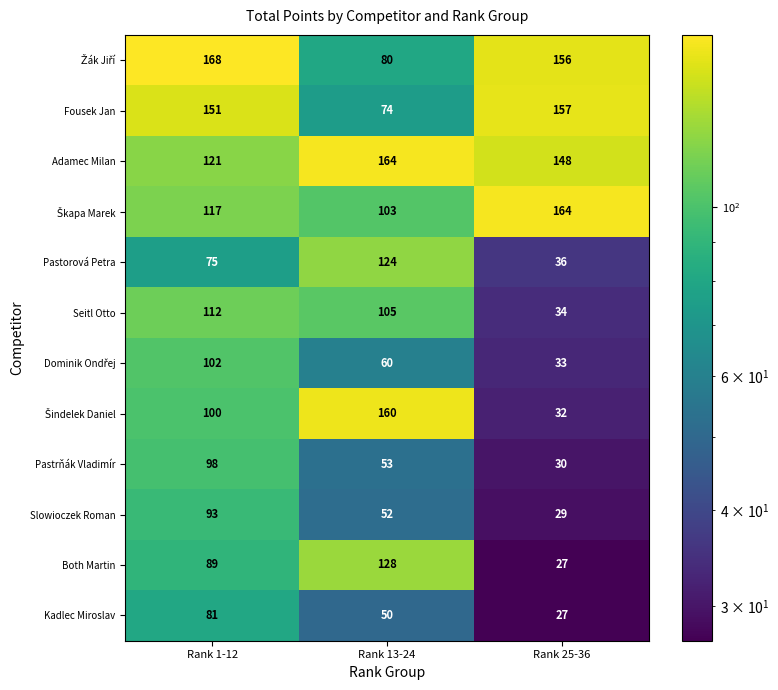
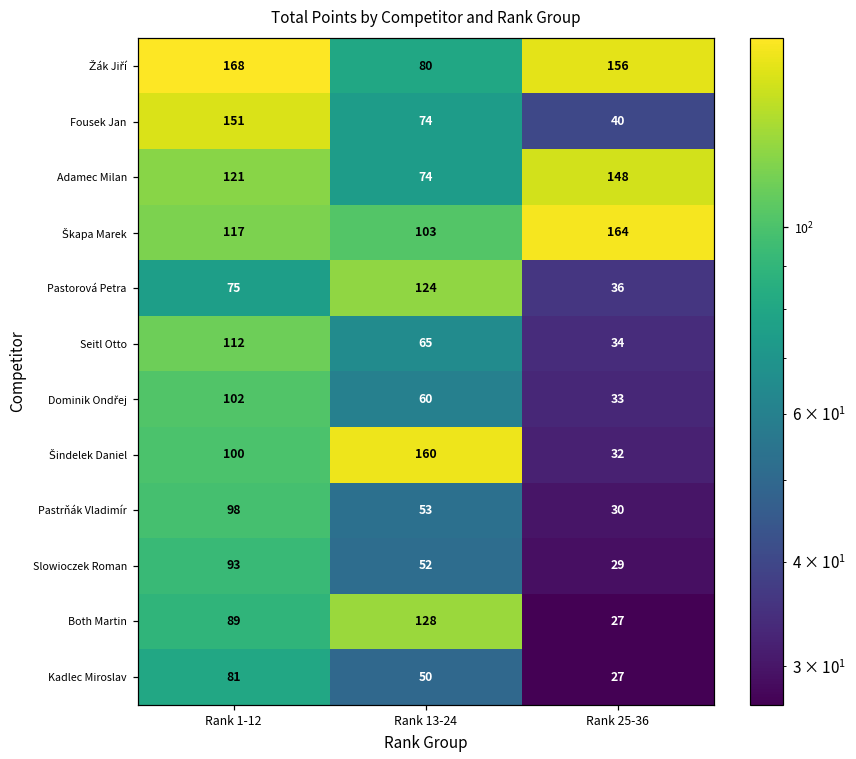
  {
    "Žák Jiří": {
      "Rank 1-12": 168,
      "Rank 13-24": 80,
      "Rank 25-36": 156
    },
    "Fousek Jan": {
      "Rank 1-12": 151,
      "Rank 13-24": 74,
-     "Rank 25-36": 157
+     "Rank 25-36": 40
    },
    "Adamec Milan": {
      "Rank 1-12": 121,
-     "Rank 13-24": 164,
+     "Rank 13-24": 74,
      "Rank 25-36": 148
    },
    "Škapa Marek": {
      "Rank 1-12": 117,
      "Rank 13-24": 103,
      "Rank 25-36": 164
    },
    "Pastorová Petra": {
      "Rank 1-12": 75,
      "Rank 13-24": 124,
      "Rank 25-36": 36
    },
    "Seitl Otto": {
      "Rank 1-12": 112,
-     "Rank 13-24": 105,
+     "Rank 13-24": 65,
      "Rank 25-36": 34
    },
    "Dominik Ondřej": {
      "Rank 1-12": 102,
      "Rank 13-24": 60,
      "Rank 25-36": 33
    },
    "Šindelek Daniel": {
      "Rank 1-12": 100,
      "Rank 13-24": 160,
      "Rank 25-36": 32
    },
    "Pastrňák Vladimír": {
      "Rank 1-12": 98,
      "Rank 13-24": 53,
      "Rank 25-36": 30
    },
    "Slowioczek Roman": {
      "Rank 1-12": 93,
      "Rank 13-24": 52,
      "Rank 25-36": 29
    },
    "Both Martin": {
      "Rank 1-12": 89,
      "Rank 13-24": 128,
      "Rank 25-36": 27
    },
    "Kadlec Miroslav": {
      "Rank 1-12": 81,
      "Rank 13-24": 50,
      "Rank 25-36": 27
    }
  }
